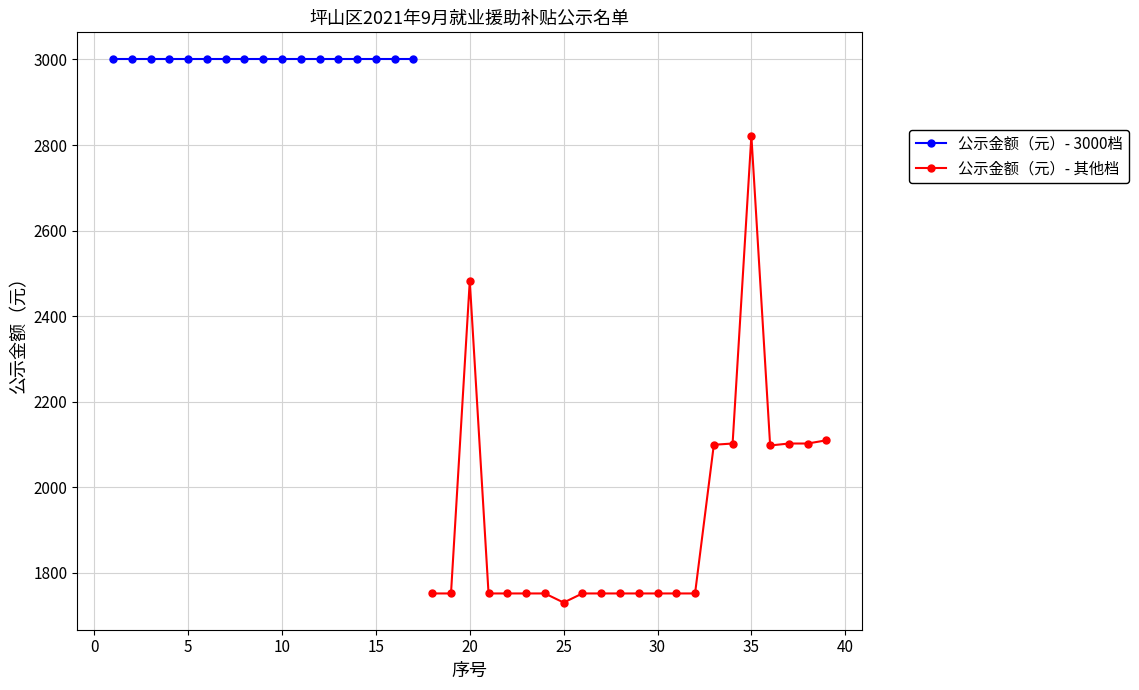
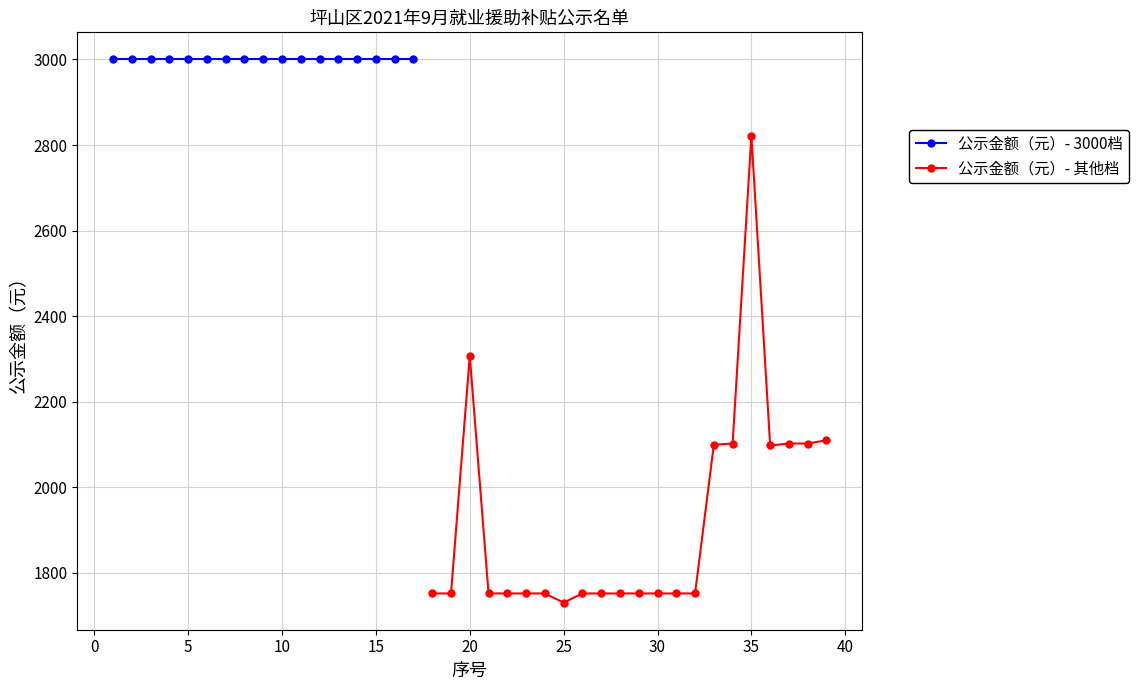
  {
    "公示金额（元）- 3000档": {
      "5": 3000,
      "10": 3000,
      "15": 3000
    },
    "公示金额（元）- 其他档": {
-     "20": 2480,
+     "20": 2310,
      "25": 1730,
      "30": 1750,
      "35": 2820
    }
  }
